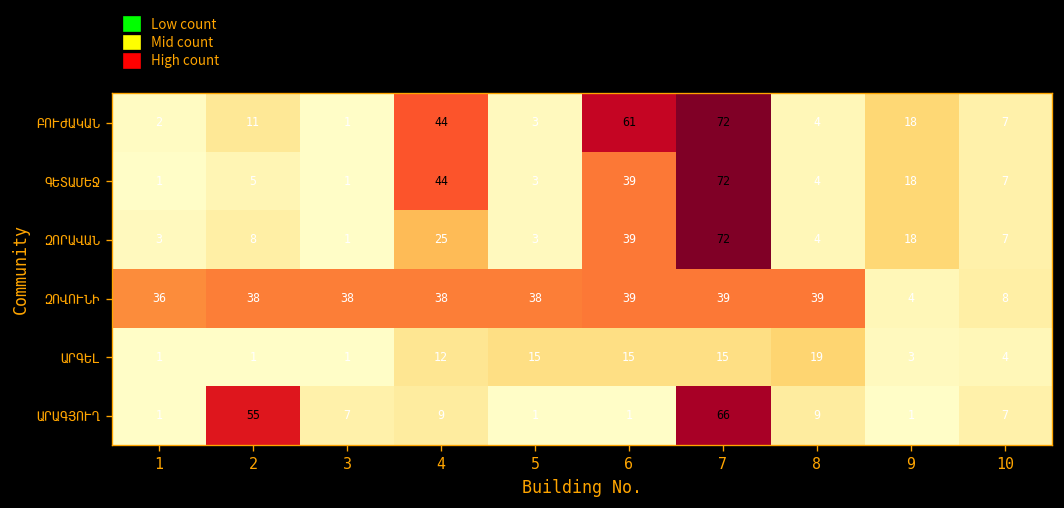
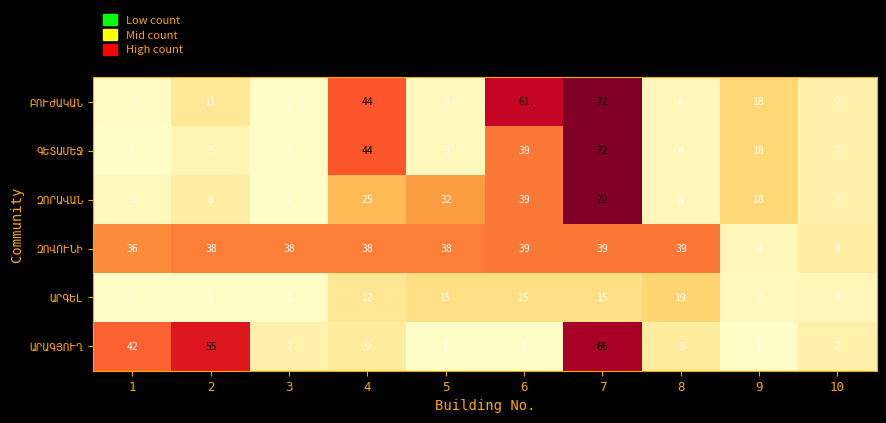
  {
    "ԲՈՒԺԱԿԱՆ": {
      "1": 2,
      "2": 11,
      "3": 1,
      "4": 44,
      "5": 3,
      "6": 61,
      "7": 72,
      "8": 4,
      "9": 18,
      "10": 7
    },
    "ԳԵՏԱՄԵՋ": {
      "1": 1,
      "2": 5,
      "3": 1,
      "4": 44,
      "5": 3,
      "6": 39,
      "7": 72,
      "8": 4,
      "9": 18,
      "10": 7
    },
    "ԶՈՐԱՎԱՆ": {
      "1": 3,
      "2": 8,
      "3": 1,
      "4": 25,
-     "5": 3,
+     "5": 32,
      "6": 39,
      "7": 72,
      "8": 4,
      "9": 18,
      "10": 7
    },
    "ԶՈՎՈՒՆԻ": {
      "1": 36,
      "2": 38,
      "3": 38,
      "4": 38,
      "5": 38,
      "6": 39,
      "7": 39,
      "8": 39,
      "9": 4,
      "10": 8
    },
    "ԱՐԳԵԼ": {
      "1": 1,
      "2": 1,
      "3": 1,
      "4": 12,
      "5": 15,
      "6": 15,
      "7": 15,
      "8": 19,
      "9": 3,
      "10": 4
    },
    "ԱՐԱԳՅՈՒՂ": {
-     "1": 1,
+     "1": 42,
      "2": 55,
      "3": 7,
      "4": 9,
      "5": 1,
      "6": 1,
      "7": 66,
      "8": 9,
      "9": 1,
      "10": 7
    }
  }
